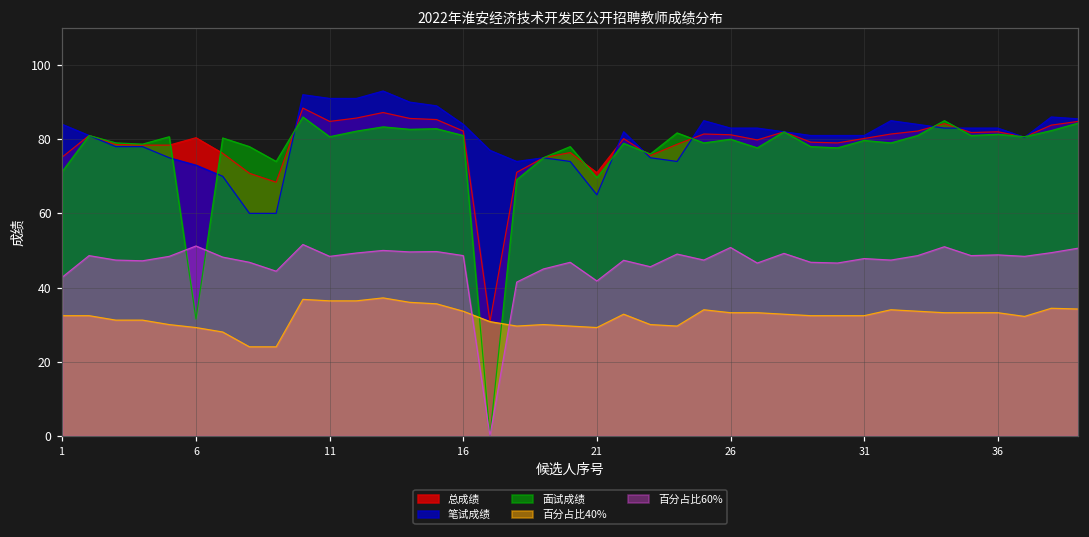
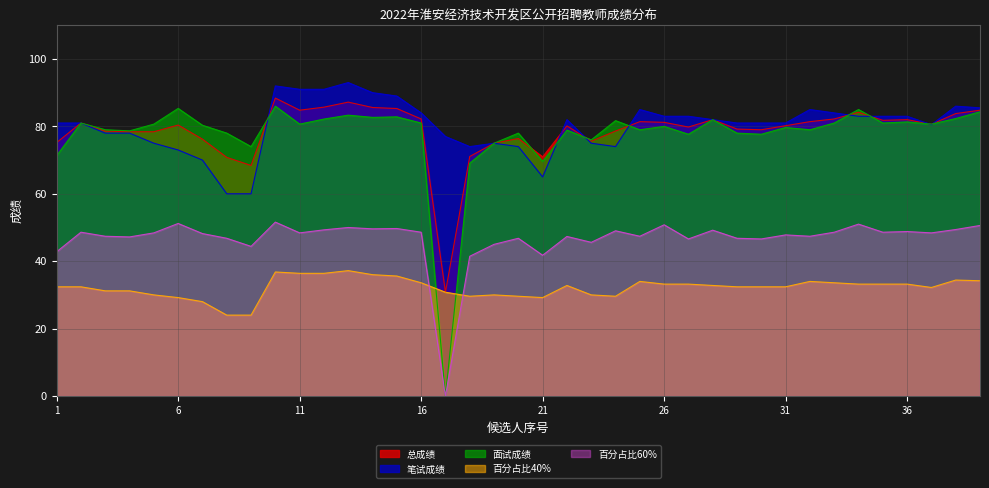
  {
    "总成绩": {
      "1": 75,
      "6": 80,
      "11": 85,
      "16": 82,
      "21": 71,
      "26": 81
    },
    "笔试成绩": {
-     "1": 84,
+     "1": 81,
      "6": 73,
      "11": 91,
      "16": 84,
      "21": 65,
      "26": 83,
      "31": 81,
      "36": 83
    },
    "面试成绩": {
      "1": 71,
-     "6": 32,
+     "6": 85,
      "11": 81,
      "16": 81,
      "21": 70,
      "26": 80
    },
    "百分占比40%": {
      "1": 32,
      "6": 29,
      "11": 36,
      "16": 34,
      "21": 29,
      "26": 33,
      "31": 32,
      "36": 33
    },
    "百分占比60%": {
      "1": 43,
      "6": 51,
      "11": 48,
      "16": 49,
      "21": 42,
      "26": 51,
      "31": 48,
      "36": 49
    }
  }
